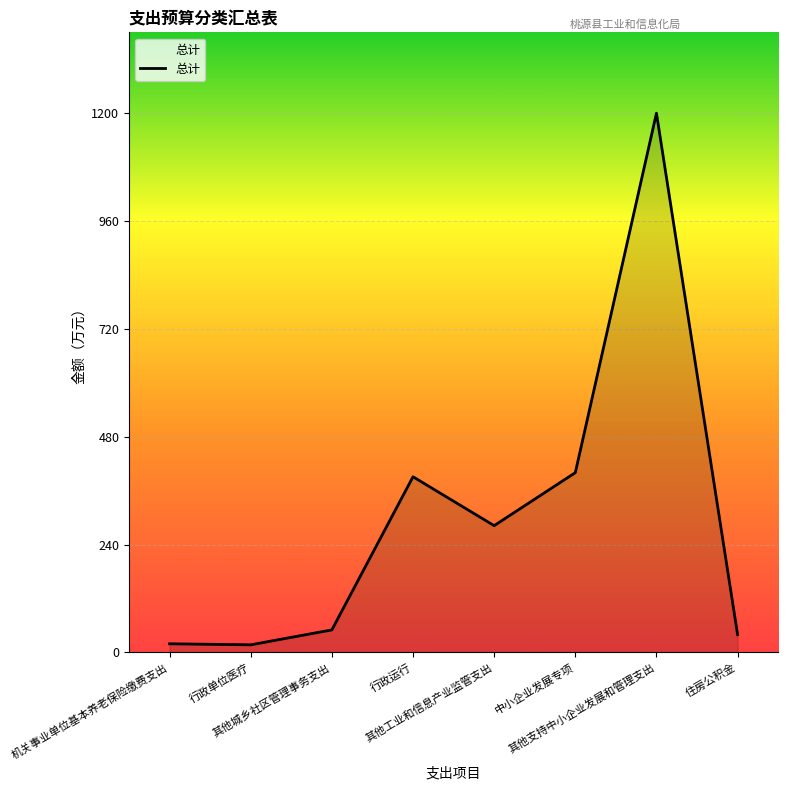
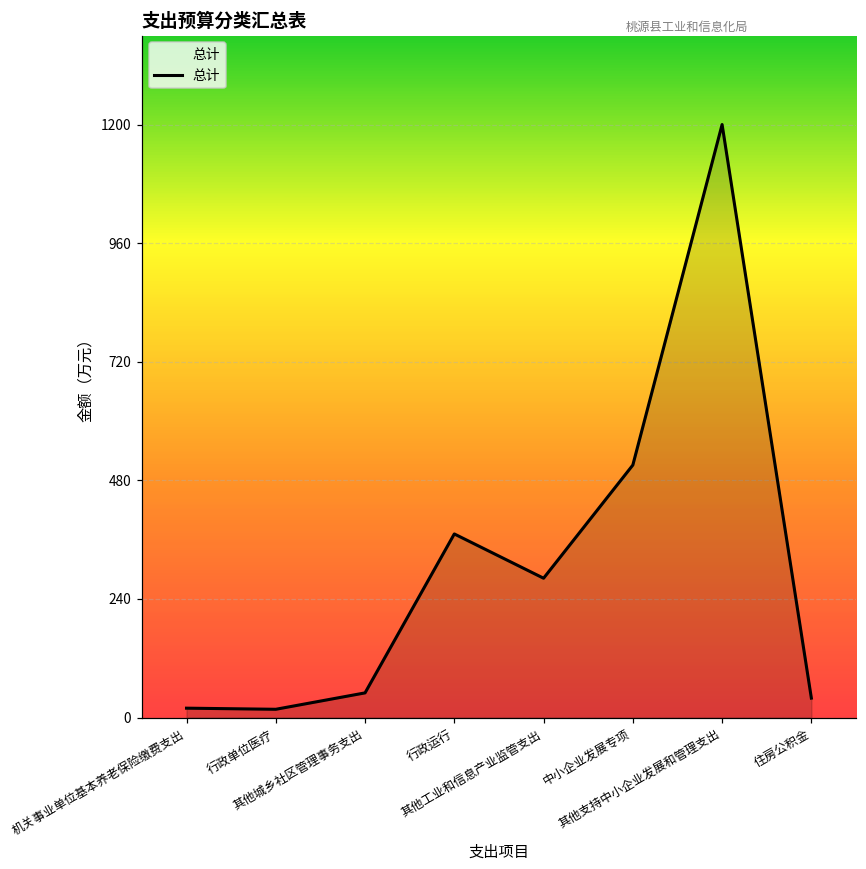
  {
    "机关事业单位基本养老保险缴费支出": 20,
    "行政单位医疗": 20,
    "其他城乡社区管理事务支出": 50,
-   "行政运行": 390,
+   "行政运行": 370,
    "其他工业和信息产业监管支出": 280,
-   "中小企业发展专项": 400,
+   "中小企业发展专项": 510,
    "其他支持中小企业发展和管理支出": 1200,
    "住房公积金": 40
  }
